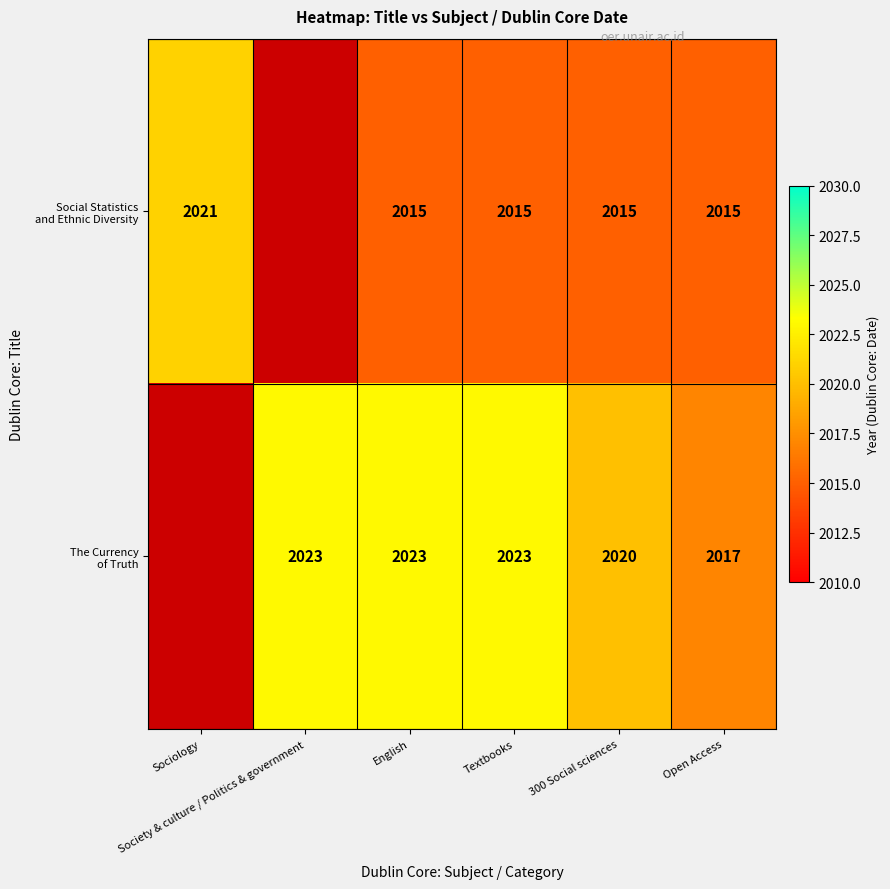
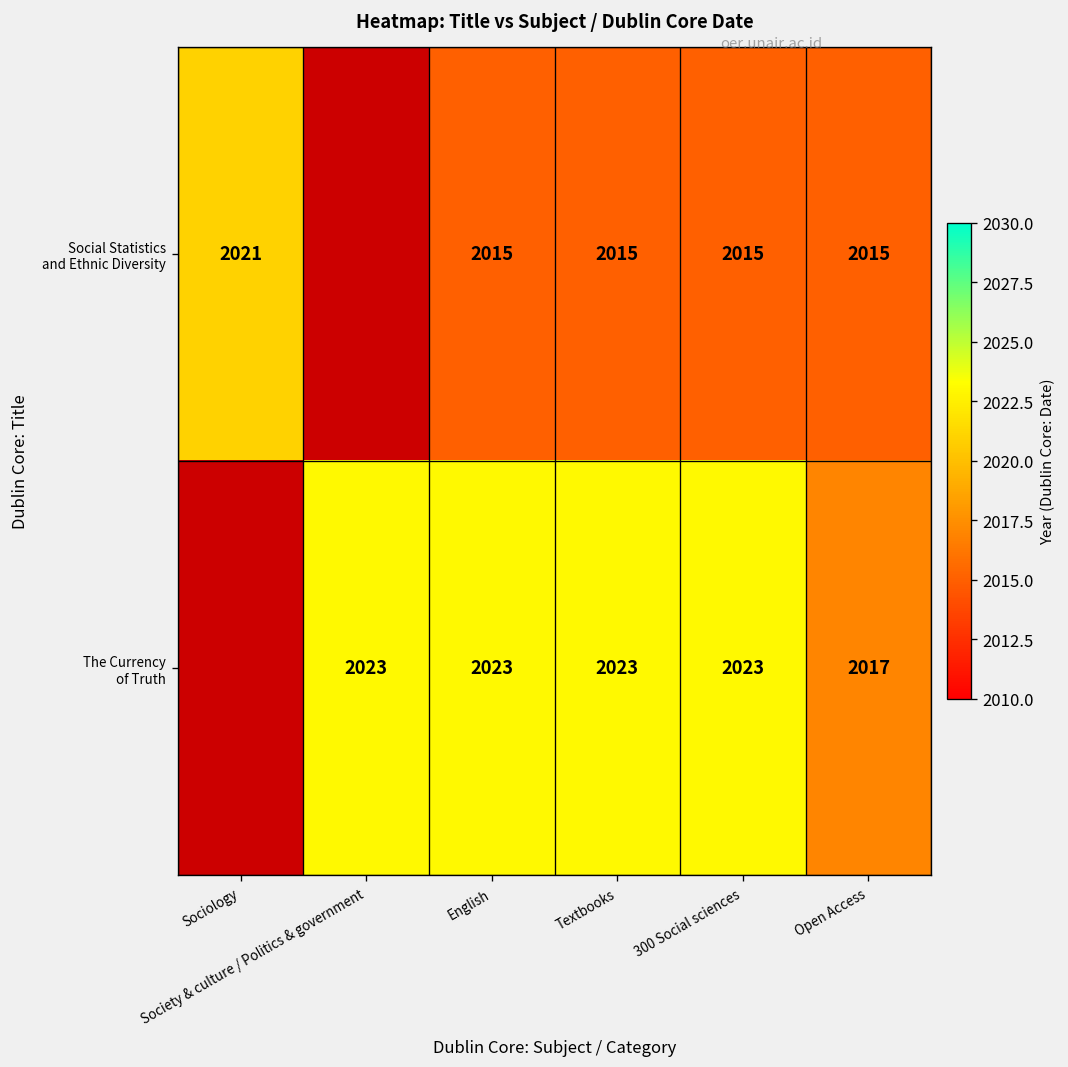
  {
    "Social Statistics and Ethnic Diversity": {
      "Sociology": 2021,
      "English": 2015,
      "Textbooks": 2015,
      "300 Social sciences": 2015,
      "Open Access": 2015
    },
    "The Currency of Truth": {
      "Society & culture / Politics & government": 2023,
      "English": 2023,
      "Textbooks": 2023,
-     "300 Social sciences": 2020,
+     "300 Social sciences": 2023,
      "Open Access": 2017
    }
  }
